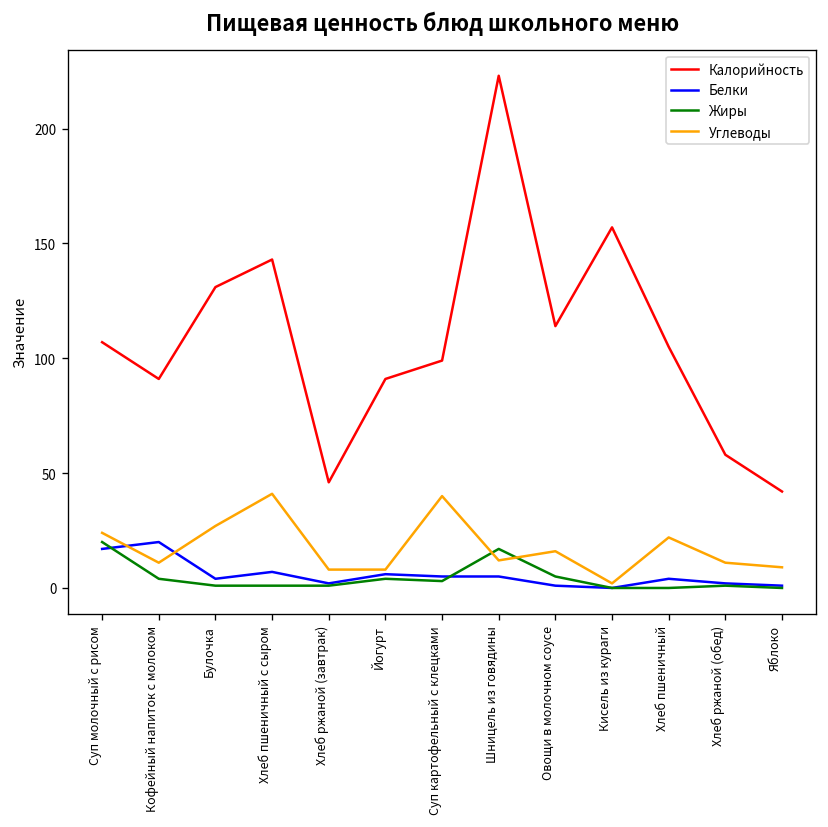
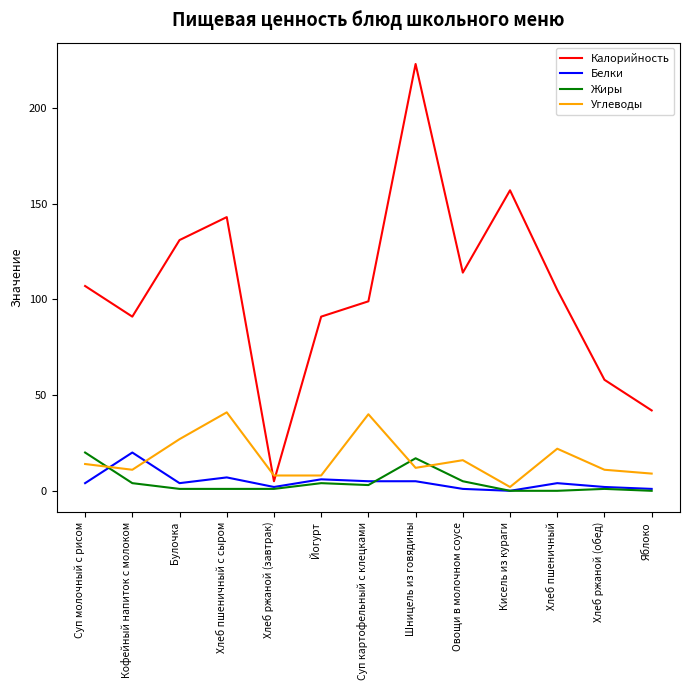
  {
    "Калорийность": {
      "Суп молочный с рисом": 107,
      "Кофейный напиток с молоком": 91,
      "Булочка": 131,
      "Хлеб пшеничный с сыром": 143,
-     "Хлеб ржаной (завтрак)": 46,
+     "Хлеб ржаной (завтрак)": 5,
      "Йогурт": 91,
      "Суп картофельный с клецками": 99,
      "Шницель из говядины": 223,
      "Овощи в молочном соусе": 114,
      "Кисель из кураги": 157,
      "Хлеб пшеничный": 105,
      "Хлеб ржаной (обед)": 58,
      "Яблоко": 42
    },
    "Белки": {
-     "Суп молочный с рисом": 17,
+     "Суп молочный с рисом": 4,
      "Кофейный напиток с молоком": 20,
      "Булочка": 4,
      "Хлеб пшеничный с сыром": 7,
      "Йогурт": 6,
      "Суп картофельный с клецками": 5,
      "Шницель из говядины": 5,
      "Овощи в молочном соусе": 1,
      "Хлеб пшеничный": 4
    },
    "Жиры": {
      "Суп молочный с рисом": 20,
      "Кофейный напиток с молоком": 4,
      "Булочка": 1,
      "Хлеб пшеничный с сыром": 1,
      "Йогурт": 4,
      "Суп картофельный с клецками": 3,
      "Шницель из говядины": 17,
      "Овощи в молочном соусе": 5,
      "Хлеб пшеничный": 0
    },
    "Углеводы": {
-     "Суп молочный с рисом": 24,
+     "Суп молочный с рисом": 14,
      "Кофейный напиток с молоком": 11,
      "Булочка": 27,
      "Хлеб пшеничный с сыром": 41,
      "Хлеб ржаной (завтрак)": 8,
      "Йогурт": 8,
      "Суп картофельный с клецками": 40,
      "Шницель из говядины": 12,
      "Овощи в молочном соусе": 16,
      "Кисель из кураги": 2,
      "Хлеб пшеничный": 22,
      "Хлеб ржаной (обед)": 11,
      "Яблоко": 9
    }
  }
